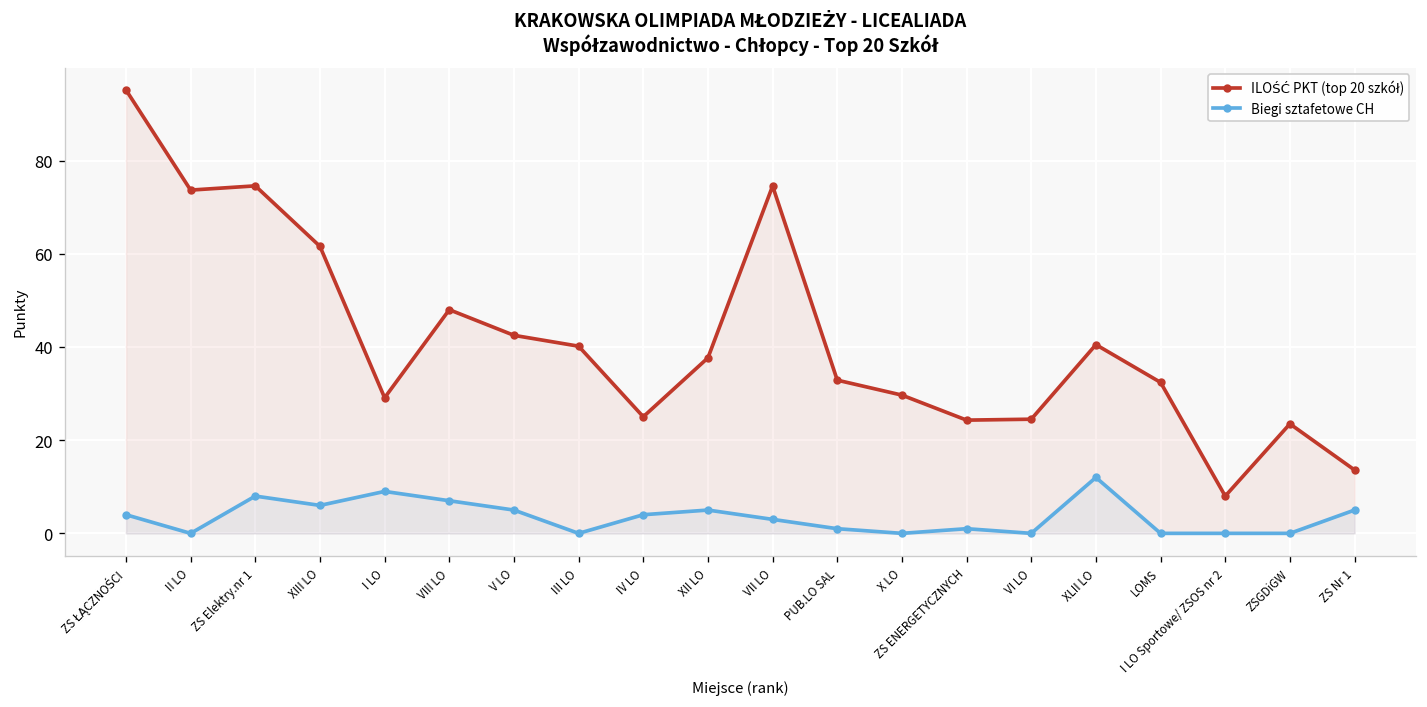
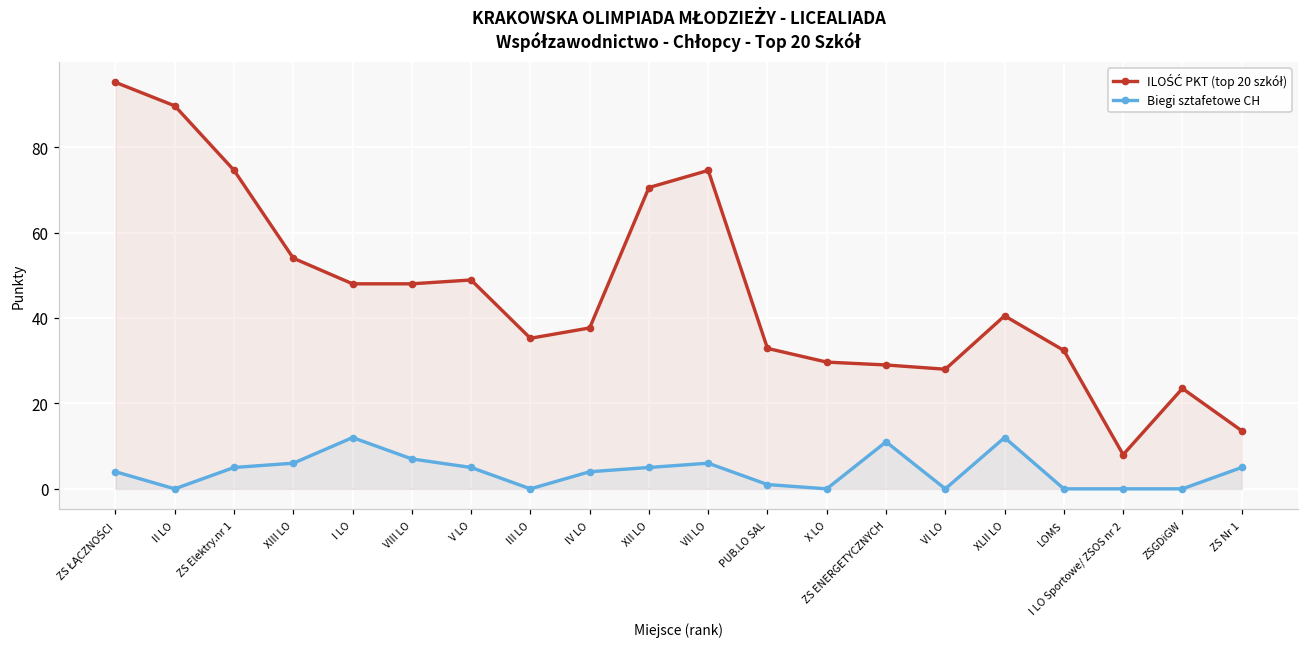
  {
    "ILOŚĆ PKT (top 20 szkół)": {
      "ZS ŁĄCZNOŚCI": 95,
-     "II LO": 74,
+     "II LO": 90,
      "ZS Elektry.nr 1": 75,
-     "XIII LO": 62,
-     "I LO": 29,
+     "XIII LO": 54,
+     "I LO": 48,
      "VIII LO": 48,
-     "V LO": 43,
-     "III LO": 40,
-     "IV LO": 25,
-     "XII LO": 38,
+     "V LO": 49,
+     "III LO": 35,
+     "IV LO": 38,
+     "XII LO": 71,
      "VII LO": 75,
      "PUB.LO SAL": 33,
      "X LO": 30,
-     "ZS ENERGETYCZNYCH": 24,
-     "VI LO": 25,
+     "ZS ENERGETYCZNYCH": 29,
+     "VI LO": 28,
      "XLII LO": 41,
      "LOMS": 32,
      "I LO Sportowe/ ZSOS nr 2": 8,
      "ZSGDiGW": 24,
      "ZS Nr 1": 14
    },
    "Biegi sztafetowe CH": {
      "ZS ŁĄCZNOŚCI": 4,
      "II LO": 0,
-     "ZS Elektry.nr 1": 8,
+     "ZS Elektry.nr 1": 5,
      "XIII LO": 6,
-     "I LO": 9,
+     "I LO": 12,
      "VIII LO": 7,
      "V LO": 5,
      "III LO": 0,
      "IV LO": 4,
      "XII LO": 5,
-     "VII LO": 3,
+     "VII LO": 6,
      "PUB.LO SAL": 1,
      "X LO": 0,
-     "ZS ENERGETYCZNYCH": 1,
+     "ZS ENERGETYCZNYCH": 11,
      "VI LO": 0,
      "XLII LO": 12,
      "LOMS": 0,
      "I LO Sportowe/ ZSOS nr 2": 0,
      "ZSGDiGW": 0,
      "ZS Nr 1": 5
    }
  }
